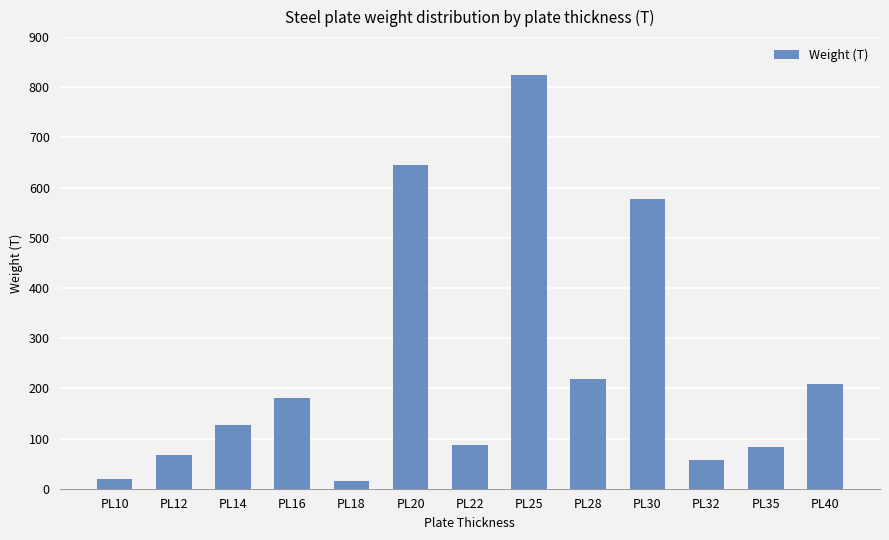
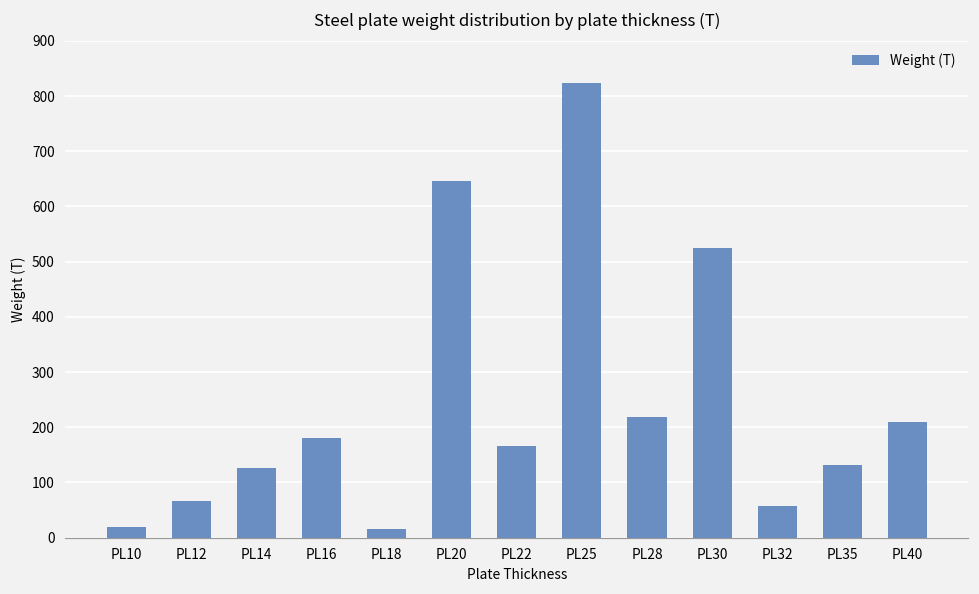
  {
    "PL10": 20,
    "PL12": 70,
    "PL14": 130,
    "PL16": 180,
    "PL18": 20,
    "PL20": 650,
-   "PL22": 90,
+   "PL22": 170,
    "PL25": 820,
    "PL28": 220,
-   "PL30": 580,
+   "PL30": 520,
    "PL32": 60,
-   "PL35": 80,
+   "PL35": 130,
    "PL40": 210
  }
